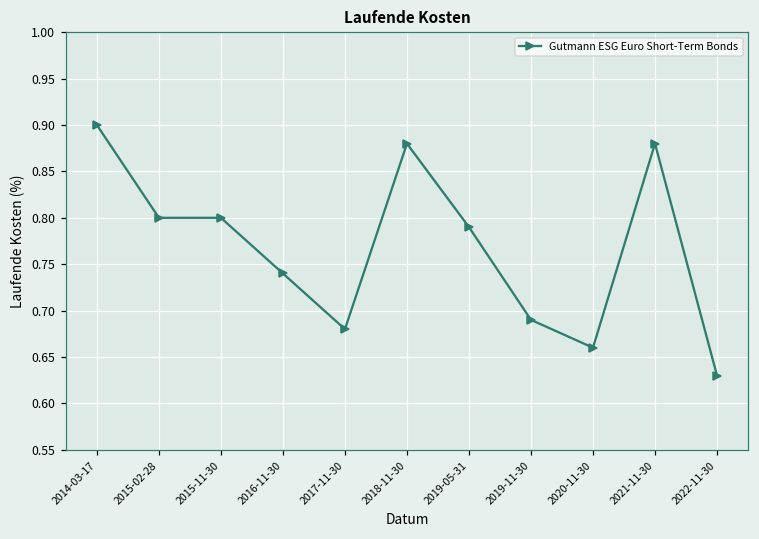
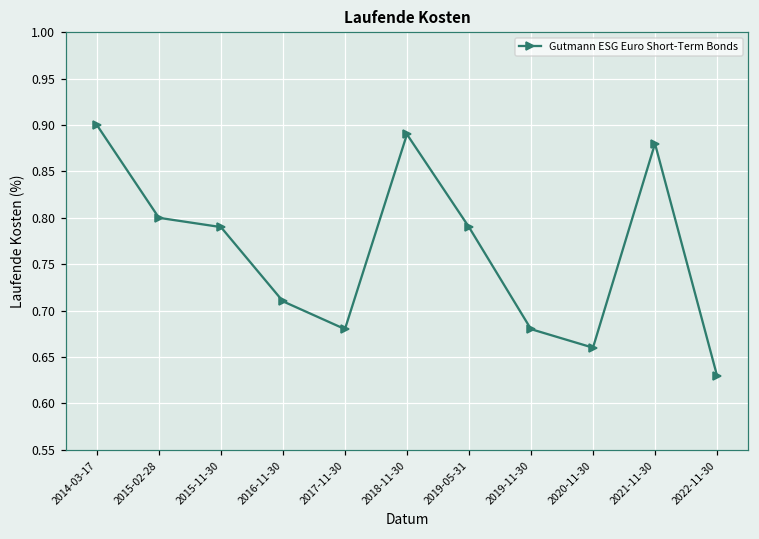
  {
    "2014-03-17": 0.90,
    "2015-02-28": 0.80,
-   "2015-11-30": 0.80,
-   "2016-11-30": 0.74,
+   "2015-11-30": 0.79,
+   "2016-11-30": 0.71,
    "2017-11-30": 0.68,
-   "2018-11-30": 0.88,
+   "2018-11-30": 0.89,
    "2019-05-31": 0.79,
-   "2019-11-30": 0.69,
+   "2019-11-30": 0.68,
    "2020-11-30": 0.66,
    "2021-11-30": 0.88,
    "2022-11-30": 0.63
  }
